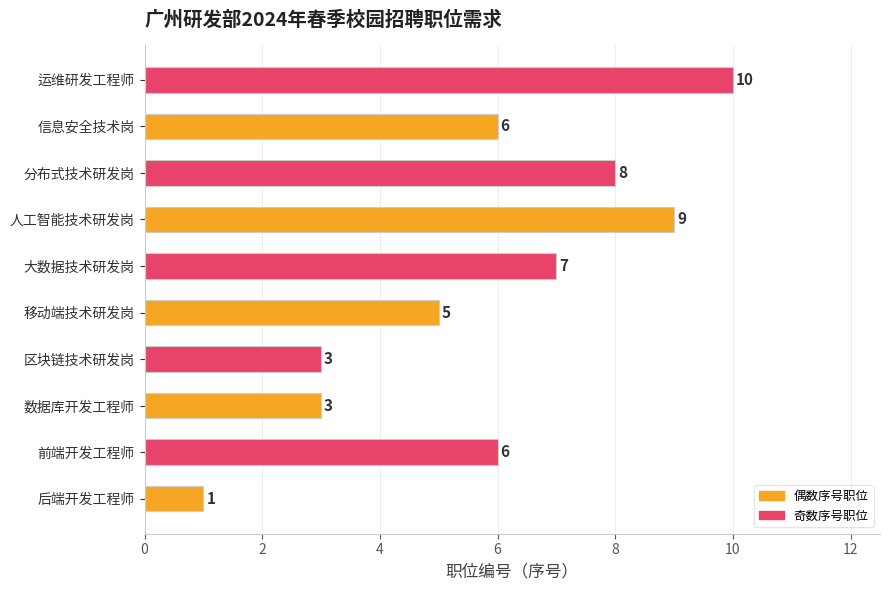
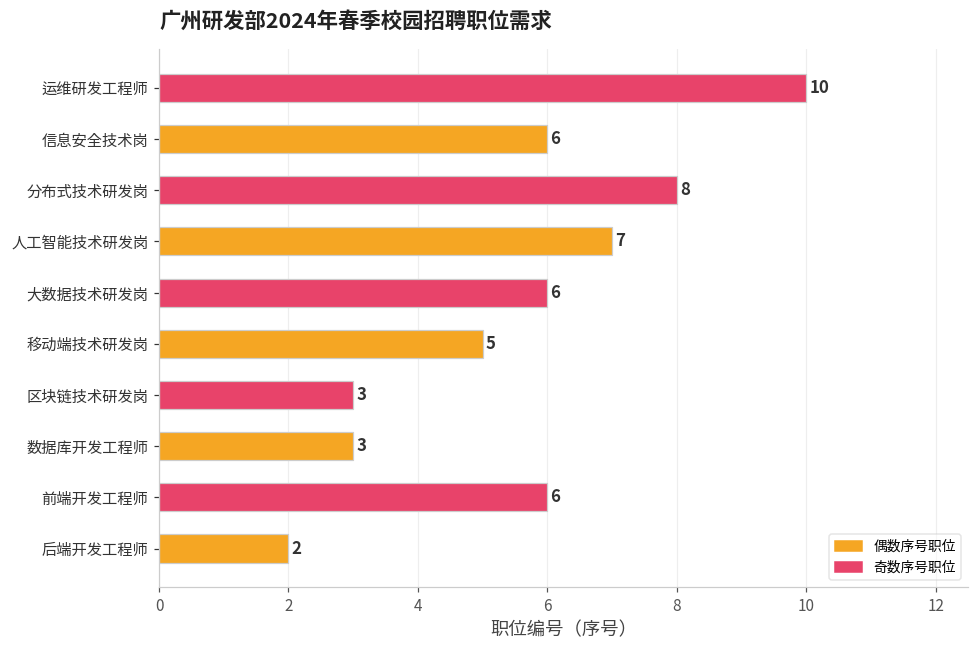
  {
    "运维研发工程师": 10,
    "信息安全技术岗": 6,
    "分布式技术研发岗": 8,
-   "人工智能技术研发岗": 9,
-   "大数据技术研发岗": 7,
+   "人工智能技术研发岗": 7,
+   "大数据技术研发岗": 6,
    "移动端技术研发岗": 5,
    "区块链技术研发岗": 3,
    "数据库开发工程师": 3,
    "前端开发工程师": 6,
-   "后端开发工程师": 1
+   "后端开发工程师": 2
  }
